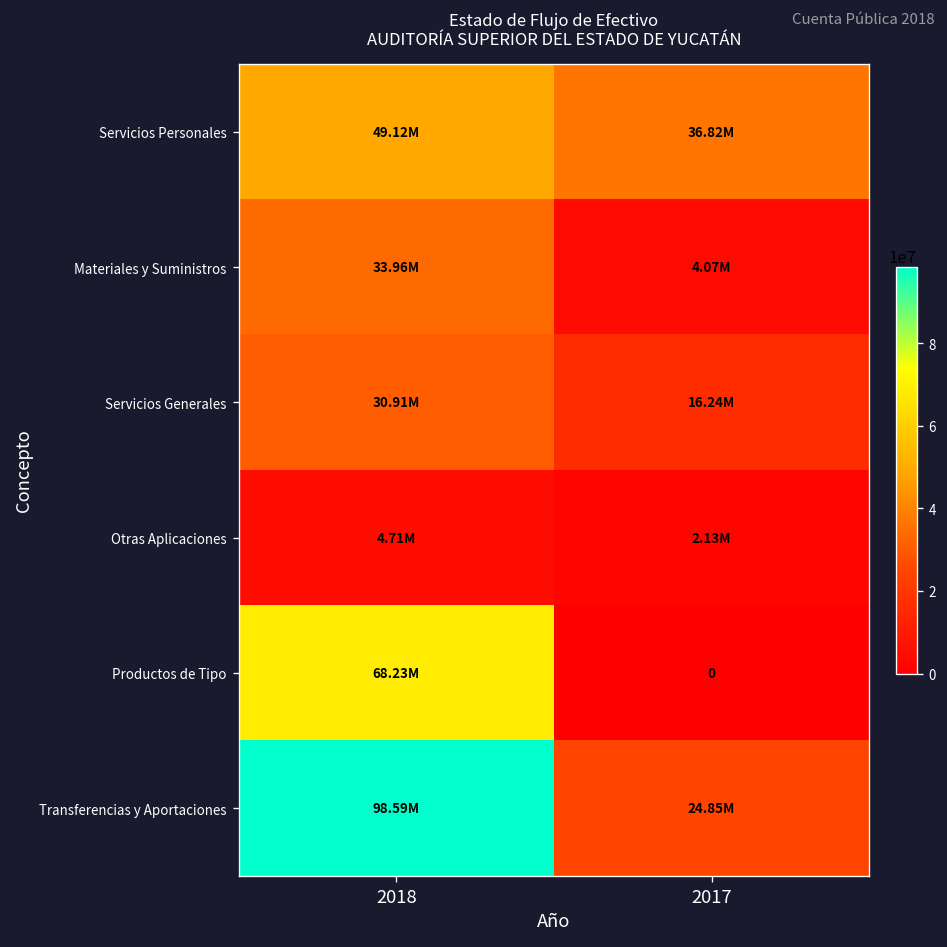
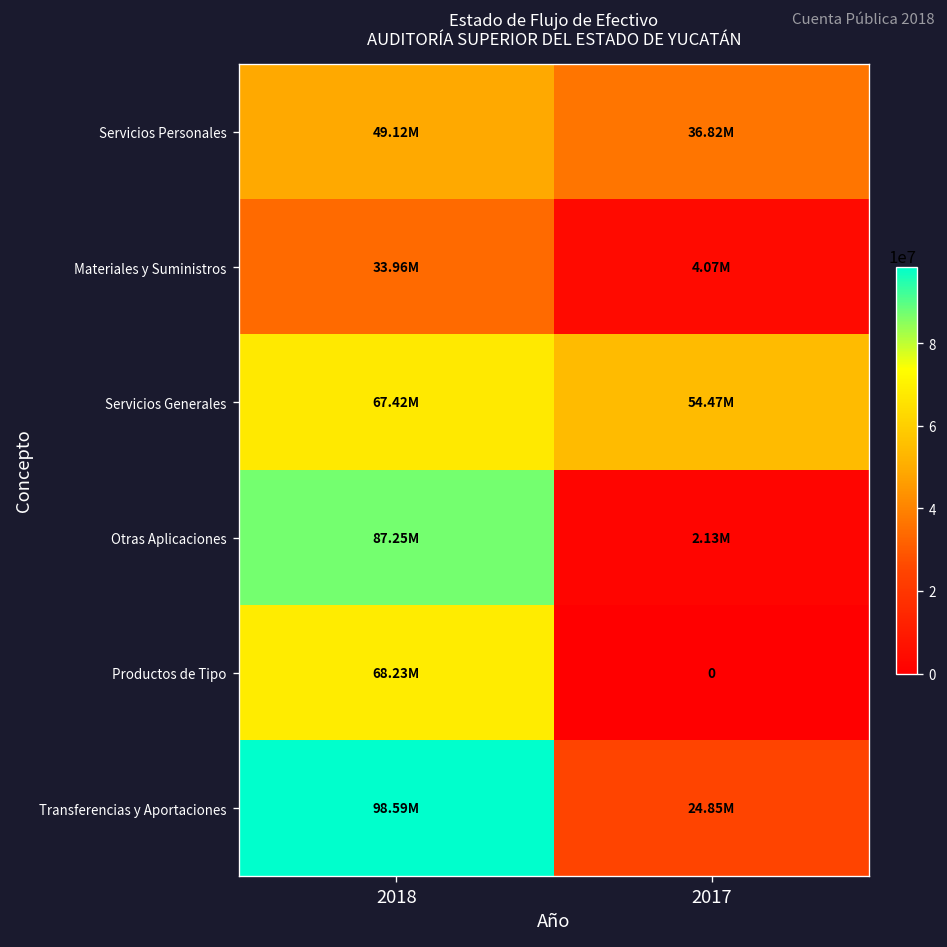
  {
    "Servicios Personales": {
      "2018": "49.12M",
      "2017": "36.82M"
    },
    "Materiales y Suministros": {
      "2018": "33.96M",
      "2017": "4.07M"
    },
    "Servicios Generales": {
-     "2018": "30.91M",
-     "2017": "16.24M"
+     "2018": "67.42M",
+     "2017": "54.47M"
    },
    "Otras Aplicaciones": {
-     "2018": "4.71M",
+     "2018": "87.25M",
      "2017": "2.13M"
    },
    "Productos de Tipo": {
      "2018": "68.23M",
      "2017": "0"
    },
    "Transferencias y Aportaciones": {
      "2018": "98.59M",
      "2017": "24.85M"
    }
  }
